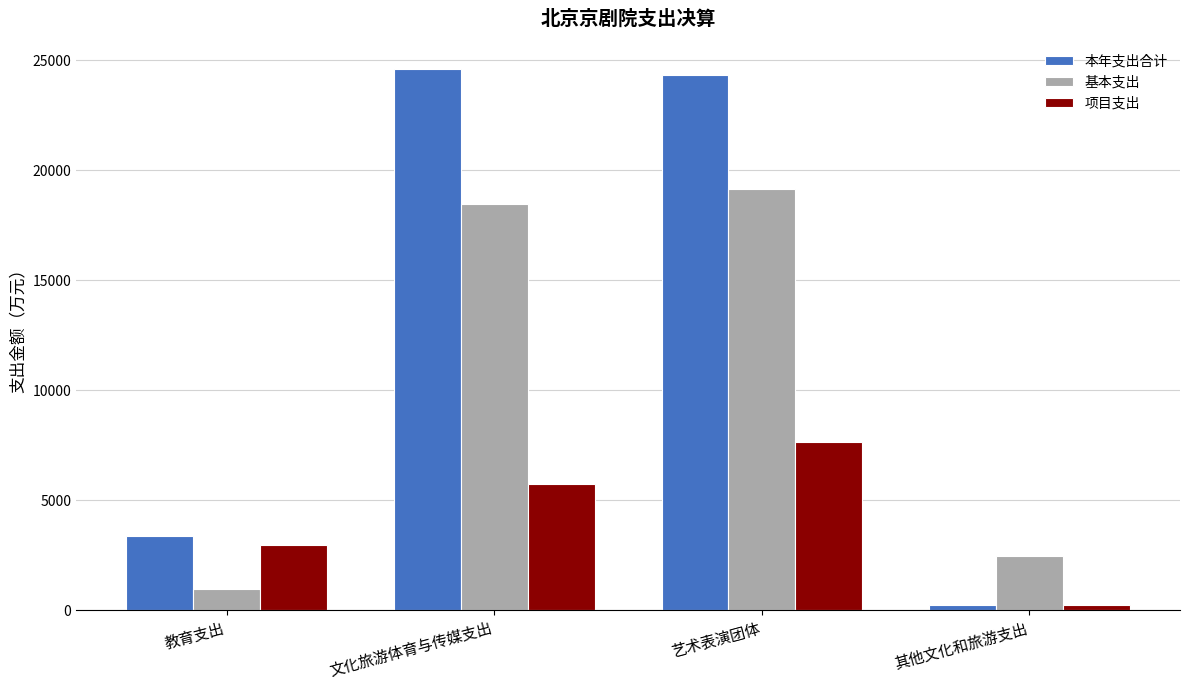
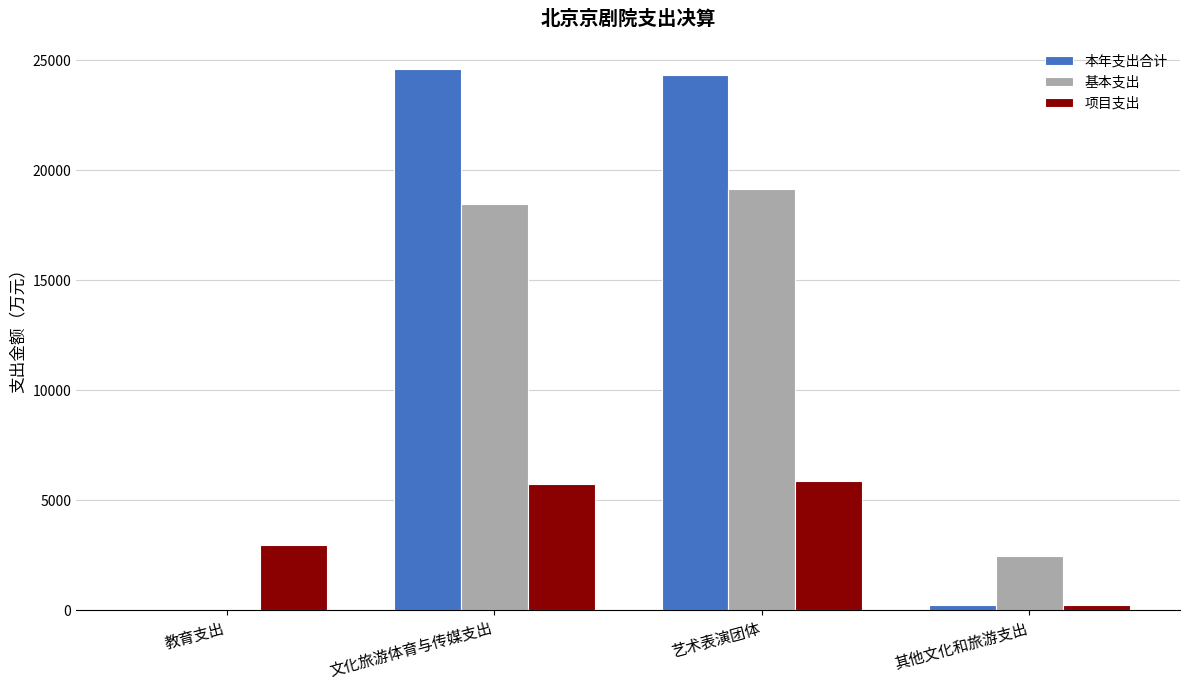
  {
    "本年支出合计": {
-     "教育支出": 3400,
+     "教育支出": 0,
      "文化旅游体育与传媒支出": 24600,
      "艺术表演团体": 24300,
      "其他文化和旅游支出": 300
    },
    "基本支出": {
-     "教育支出": 1000,
+     "教育支出": 0,
      "文化旅游体育与传媒支出": 18500,
      "艺术表演团体": 19100,
      "其他文化和旅游支出": 2500
    },
    "项目支出": {
      "教育支出": 3000,
      "文化旅游体育与传媒支出": 5700,
-     "艺术表演团体": 7600,
+     "艺术表演团体": 5900,
      "其他文化和旅游支出": 300
    }
  }
